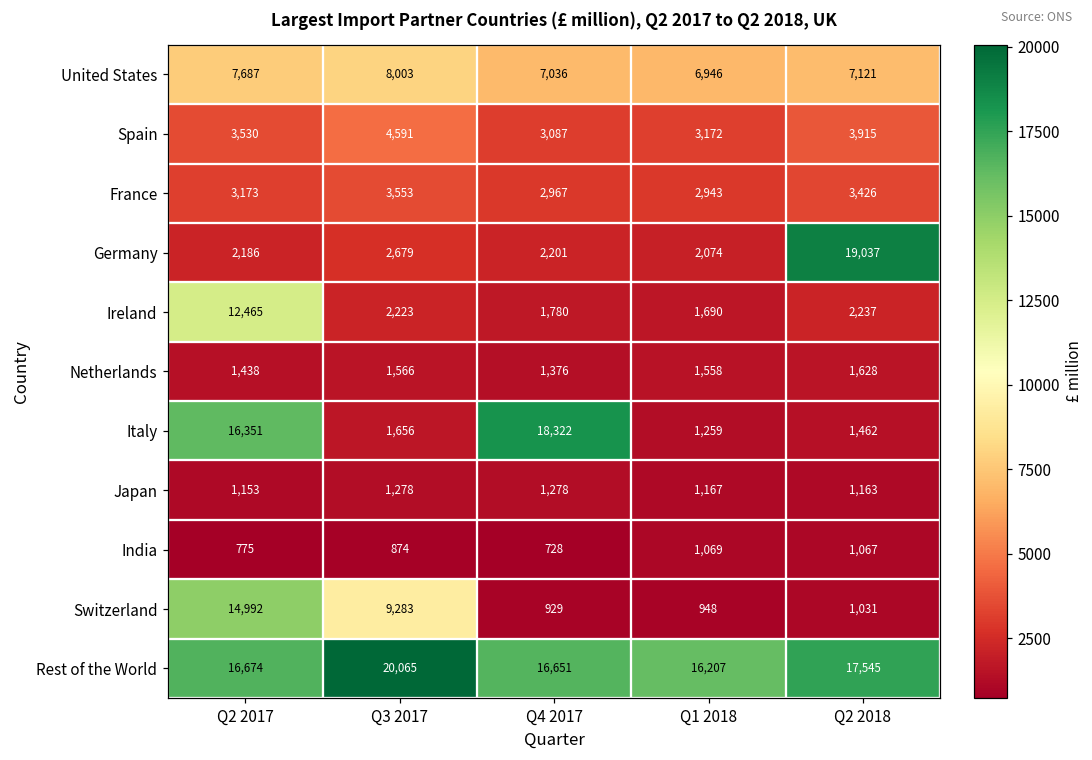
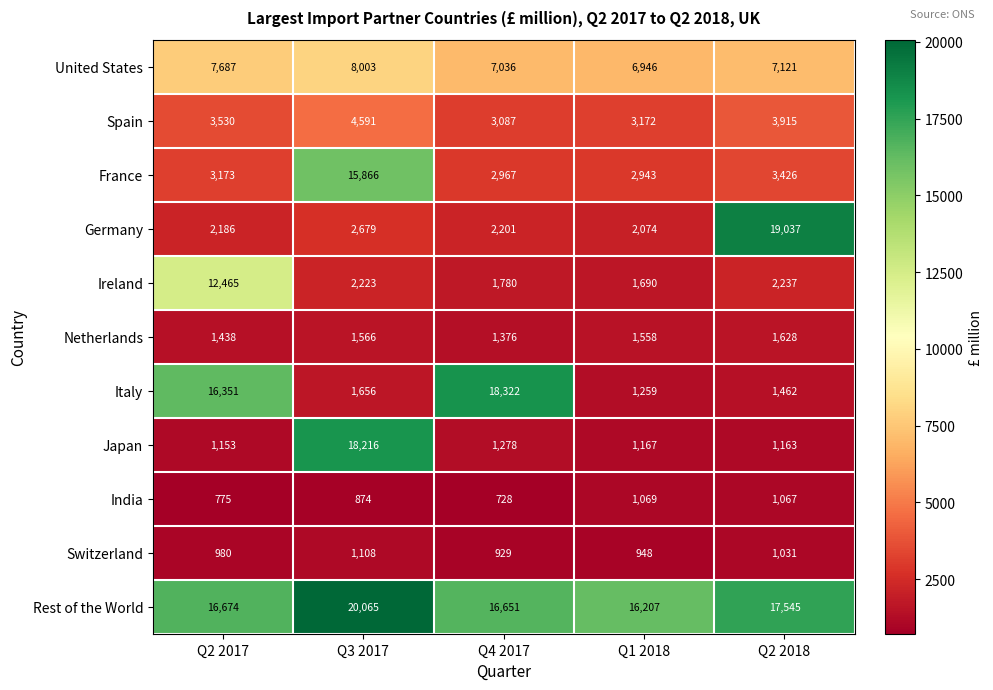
  {
    "United States": {
      "Q2 2017": "7,687",
      "Q3 2017": "8,003",
      "Q4 2017": "7,036",
      "Q1 2018": "6,946",
      "Q2 2018": "7,121"
    },
    "Spain": {
      "Q2 2017": "3,530",
      "Q3 2017": "4,591",
      "Q4 2017": "3,087",
      "Q1 2018": "3,172",
      "Q2 2018": "3,915"
    },
    "France": {
      "Q2 2017": "3,173",
-     "Q3 2017": "3,553",
+     "Q3 2017": "15,866",
      "Q4 2017": "2,967",
      "Q1 2018": "2,943",
      "Q2 2018": "3,426"
    },
    "Germany": {
      "Q2 2017": "2,186",
      "Q3 2017": "2,679",
      "Q4 2017": "2,201",
      "Q1 2018": "2,074",
      "Q2 2018": "19,037"
    },
    "Ireland": {
      "Q2 2017": "12,465",
      "Q3 2017": "2,223",
      "Q4 2017": "1,780",
      "Q1 2018": "1,690",
      "Q2 2018": "2,237"
    },
    "Netherlands": {
      "Q2 2017": "1,438",
      "Q3 2017": "1,566",
      "Q4 2017": "1,376",
      "Q1 2018": "1,558",
      "Q2 2018": "1,628"
    },
    "Italy": {
      "Q2 2017": "16,351",
      "Q3 2017": "1,656",
      "Q4 2017": "18,322",
      "Q1 2018": "1,259",
      "Q2 2018": "1,462"
    },
    "Japan": {
      "Q2 2017": "1,153",
-     "Q3 2017": "1,278",
+     "Q3 2017": "18,216",
      "Q4 2017": "1,278",
      "Q1 2018": "1,167",
      "Q2 2018": "1,163"
    },
    "India": {
      "Q2 2017": "775",
      "Q3 2017": "874",
      "Q4 2017": "728",
      "Q1 2018": "1,069",
      "Q2 2018": "1,067"
    },
    "Switzerland": {
-     "Q2 2017": "14,992",
-     "Q3 2017": "9,283",
+     "Q2 2017": "980",
+     "Q3 2017": "1,108",
      "Q4 2017": "929",
      "Q1 2018": "948",
      "Q2 2018": "1,031"
    },
    "Rest of the World": {
      "Q2 2017": "16,674",
      "Q3 2017": "20,065",
      "Q4 2017": "16,651",
      "Q1 2018": "16,207",
      "Q2 2018": "17,545"
    }
  }
